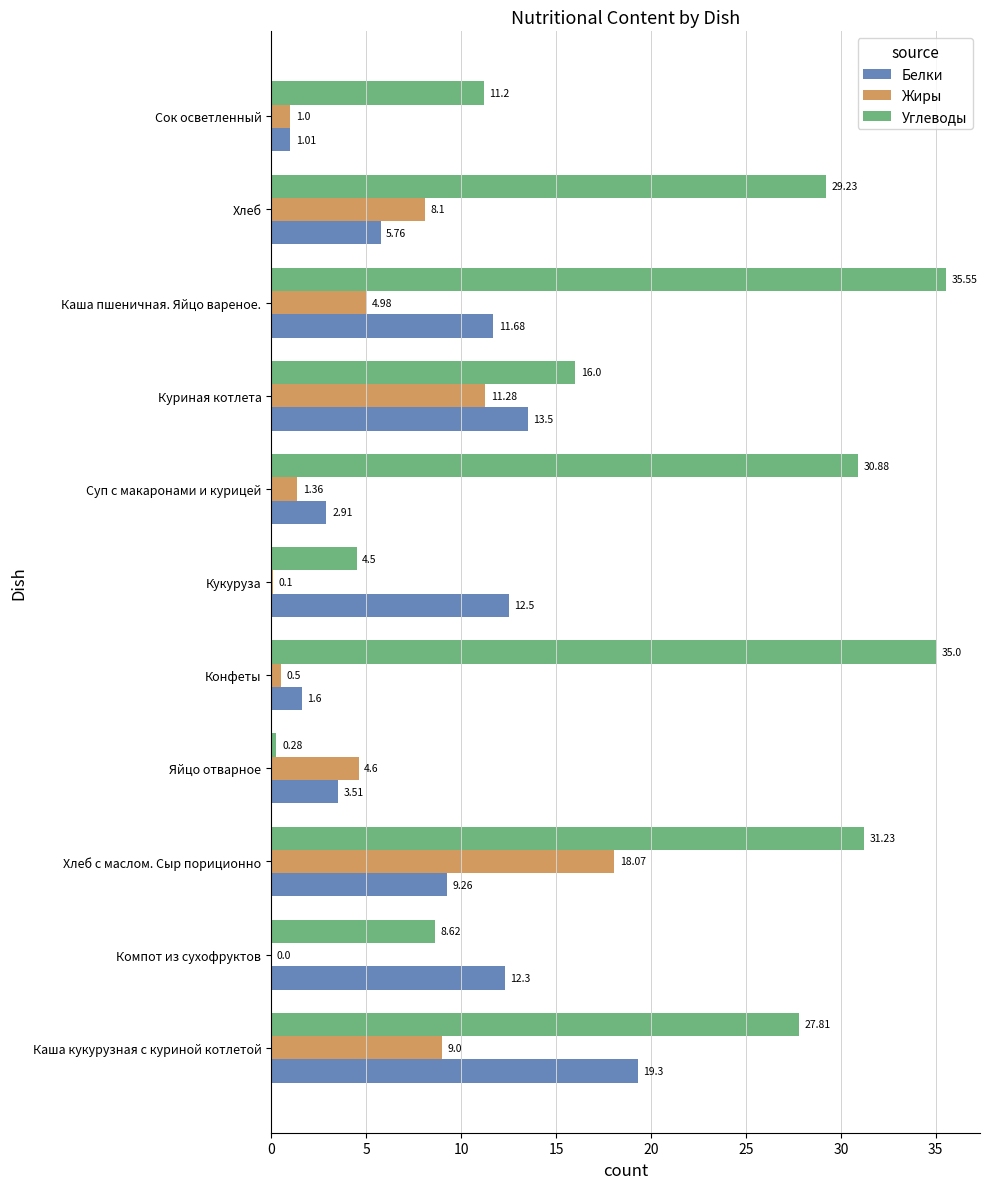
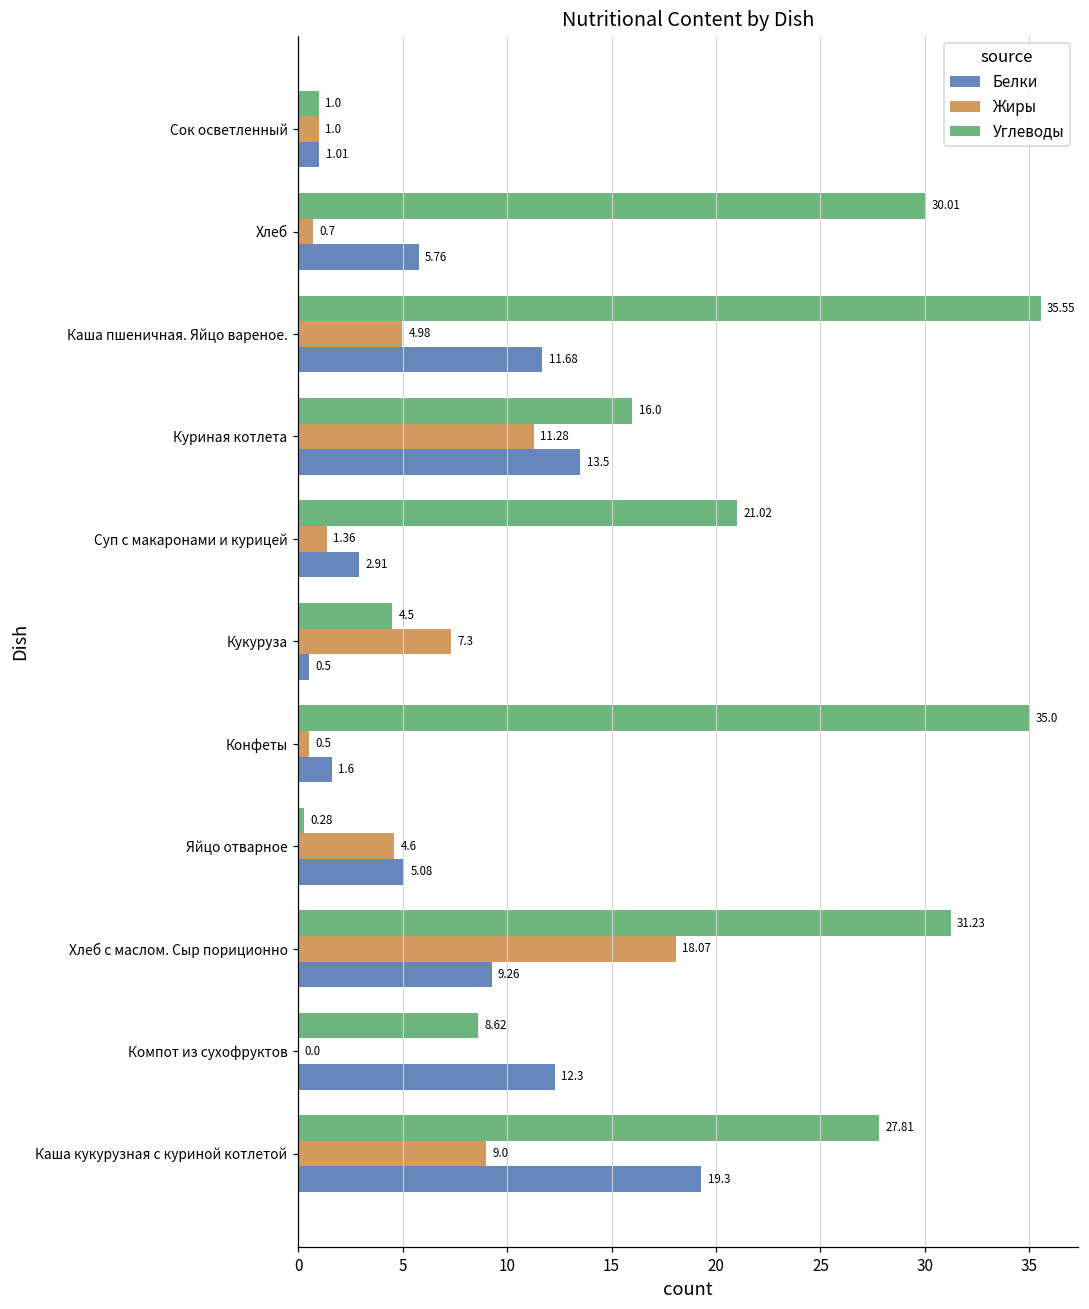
  {
    "Белки": {
      "Сок осветленный": 1.01,
      "Хлеб": 5.76,
      "Каша пшеничная. Яйцо вареное.": 11.68,
      "Куриная котлета": 13.5,
      "Суп с макаронами и курицей": 2.91,
-     "Кукуруза": 12.5,
+     "Кукуруза": 0.5,
      "Конфеты": 1.6,
-     "Яйцо отварное": 3.51,
+     "Яйцо отварное": 5.08,
      "Хлеб с маслом. Сыр пориционно": 9.26,
      "Компот из сухофруктов": 12.3,
      "Каша кукурузная с куриной котлетой": 19.3
    },
    "Жиры": {
      "Сок осветленный": 1.0,
-     "Хлеб": 8.1,
+     "Хлеб": 0.7,
      "Каша пшеничная. Яйцо вареное.": 4.98,
      "Куриная котлета": 11.28,
      "Суп с макаронами и курицей": 1.36,
-     "Кукуруза": 0.1,
+     "Кукуруза": 7.3,
      "Конфеты": 0.5,
      "Яйцо отварное": 4.6,
      "Хлеб с маслом. Сыр пориционно": 18.07,
      "Компот из сухофруктов": 0.0,
      "Каша кукурузная с куриной котлетой": 9.0
    },
    "Углеводы": {
-     "Сок осветленный": 11.2,
-     "Хлеб": 29.23,
+     "Сок осветленный": 1.0,
+     "Хлеб": 30.01,
      "Каша пшеничная. Яйцо вареное.": 35.55,
      "Куриная котлета": 16.0,
-     "Суп с макаронами и курицей": 30.88,
+     "Суп с макаронами и курицей": 21.02,
      "Кукуруза": 4.5,
      "Конфеты": 35.0,
      "Яйцо отварное": 0.28,
      "Хлеб с маслом. Сыр пориционно": 31.23,
      "Компот из сухофруктов": 8.62,
      "Каша кукурузная с куриной котлетой": 27.81
    }
  }
